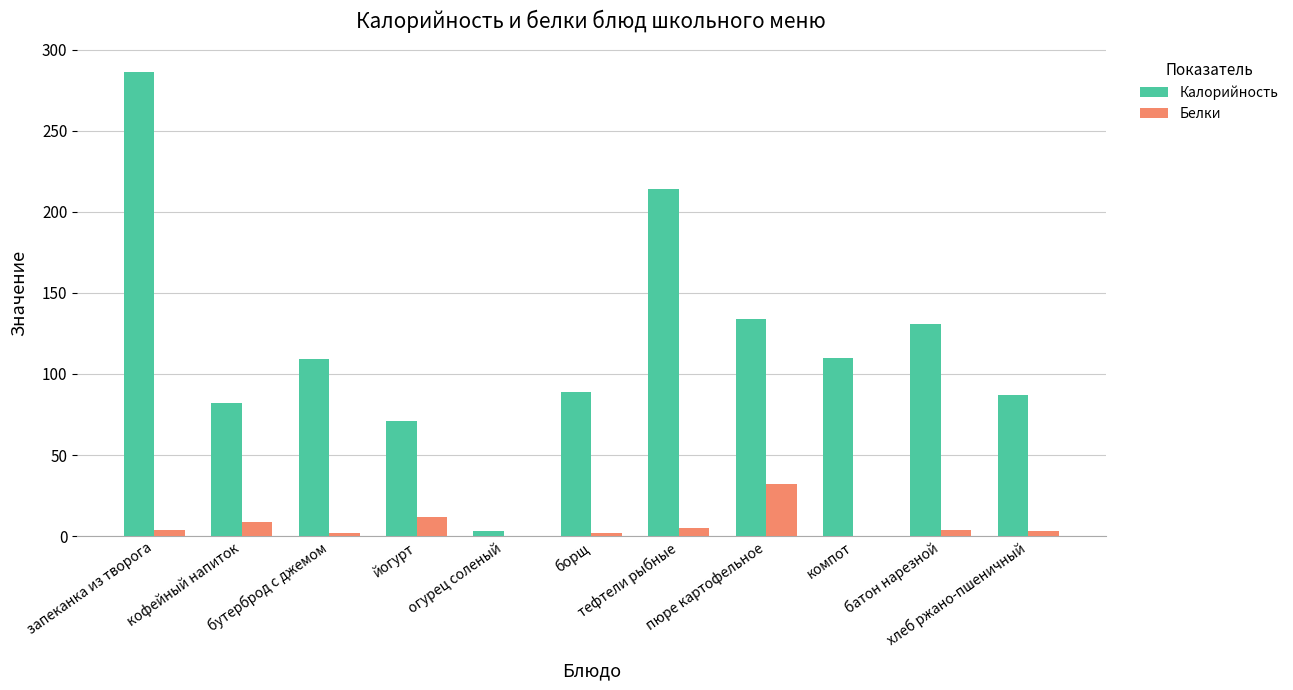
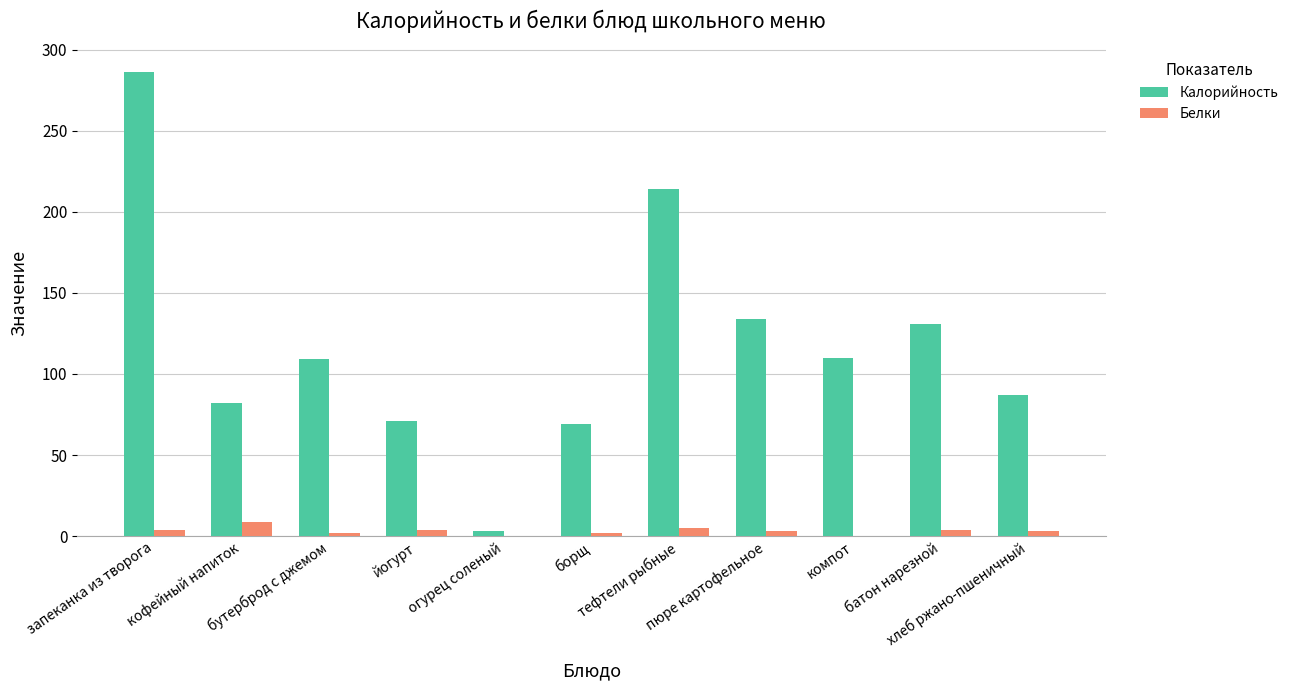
  {
    "Калорийность": {
      "запеканка из творога": 286,
      "кофейный напиток": 82,
      "бутерброд с джемом": 109,
      "йогурт": 71,
      "огурец соленый": 3,
-     "борщ": 89,
+     "борщ": 69,
      "тефтели рыбные": 214,
      "пюре картофельное": 134,
      "компот": 110,
      "батон нарезной": 131,
      "хлеб ржано-пшеничный": 87
    },
    "Белки": {
      "запеканка из творога": 4,
      "кофейный напиток": 9,
      "бутерброд с джемом": 2,
-     "йогурт": 12,
+     "йогурт": 4,
      "огурец соленый": 0,
      "борщ": 2,
      "тефтели рыбные": 5,
-     "пюре картофельное": 32,
+     "пюре картофельное": 3,
      "компот": 0,
      "батон нарезной": 4,
      "хлеб ржано-пшеничный": 3
    }
  }
